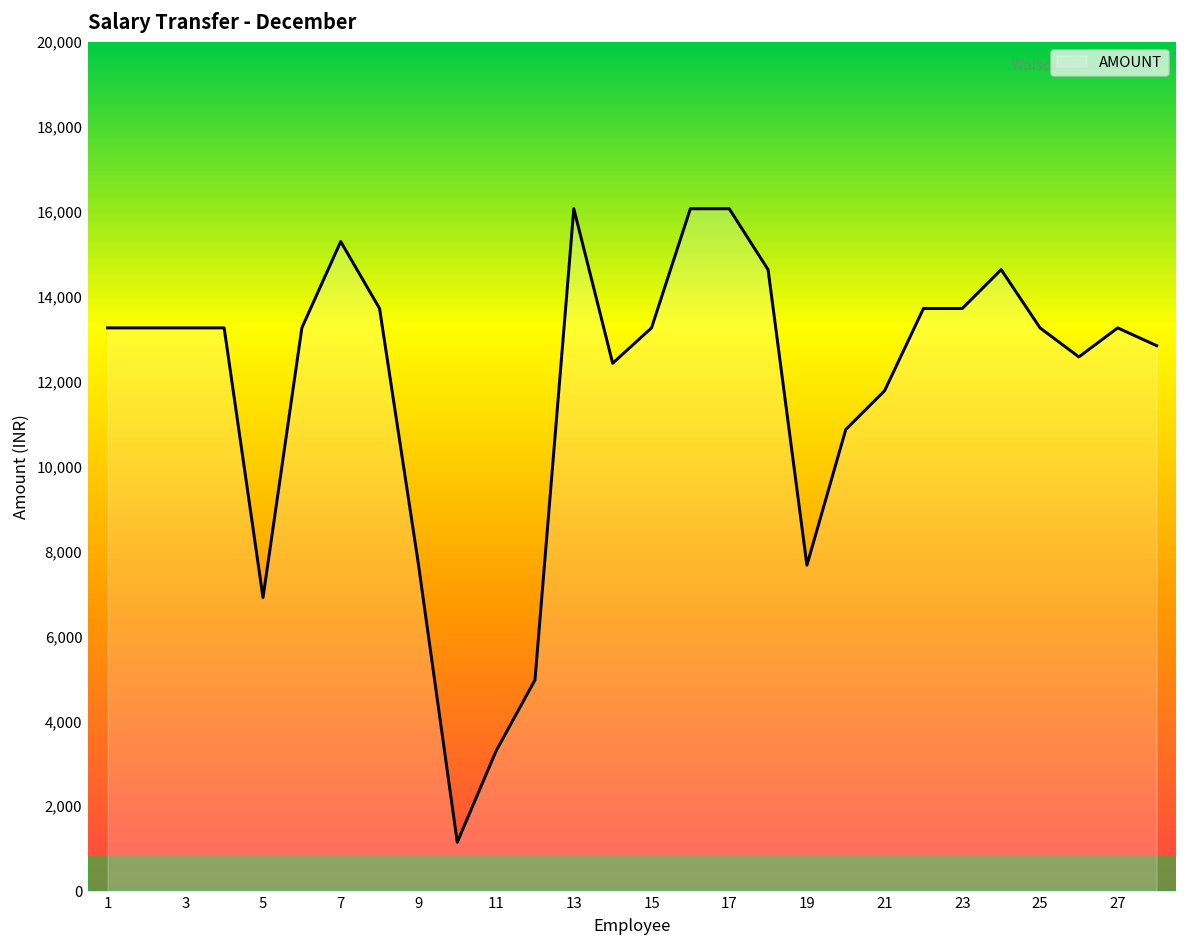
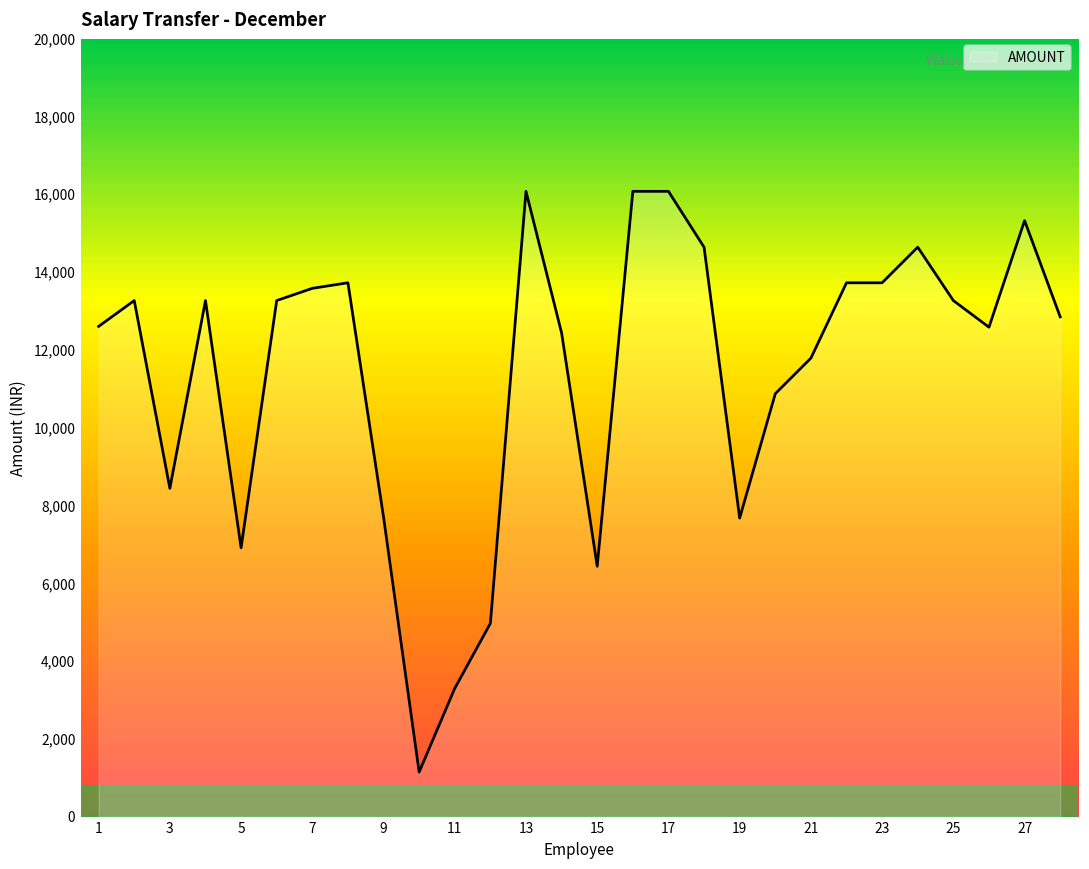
  {
-   "1": "13,300",
-   "3": "13,300",
+   "1": "12,600",
+   "3": "8,400",
    "5": "6,900",
-   "7": "15,300",
+   "7": "13,600",
    "9": "7,700",
    "11": "3,300",
    "13": "16,100",
-   "15": "13,300",
+   "15": "6,400",
    "17": "16,100",
    "19": "7,700",
    "21": "11,800",
    "23": "13,700",
    "25": "13,300",
-   "27": "13,300"
+   "27": "15,300"
  }
